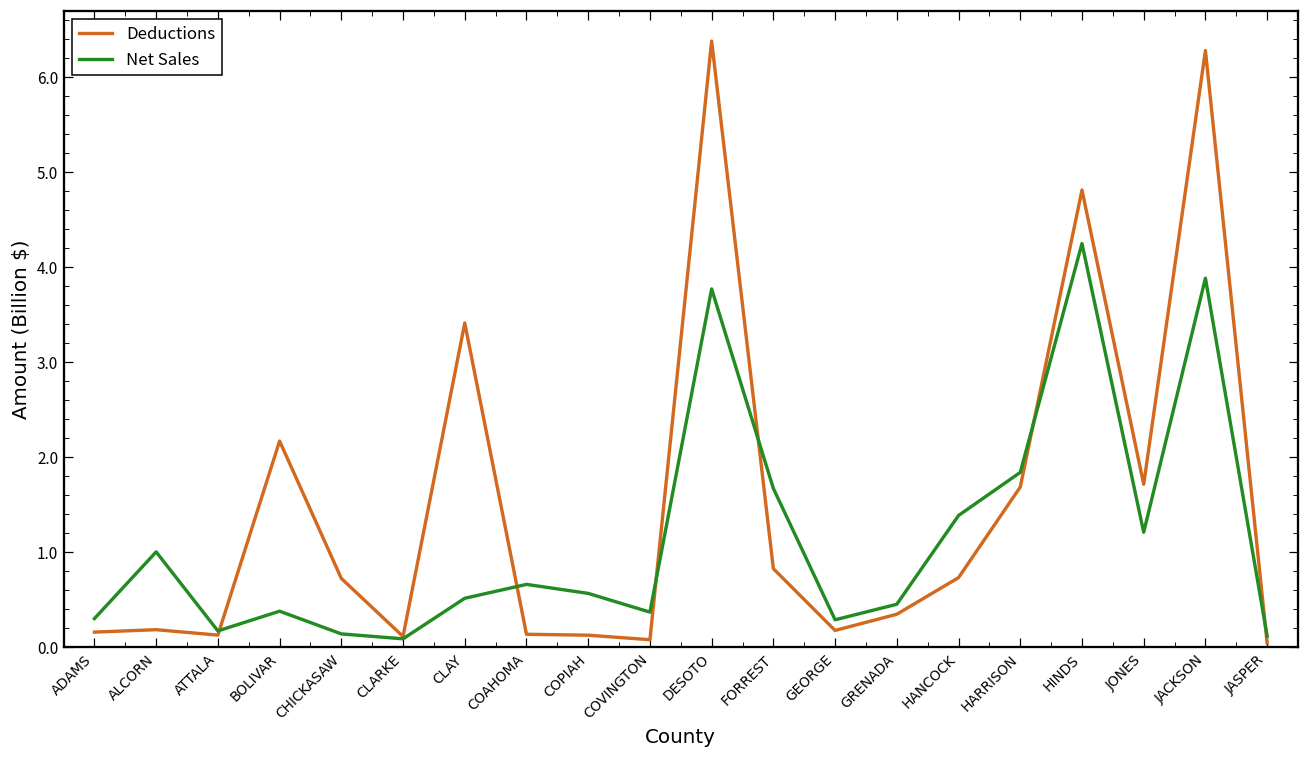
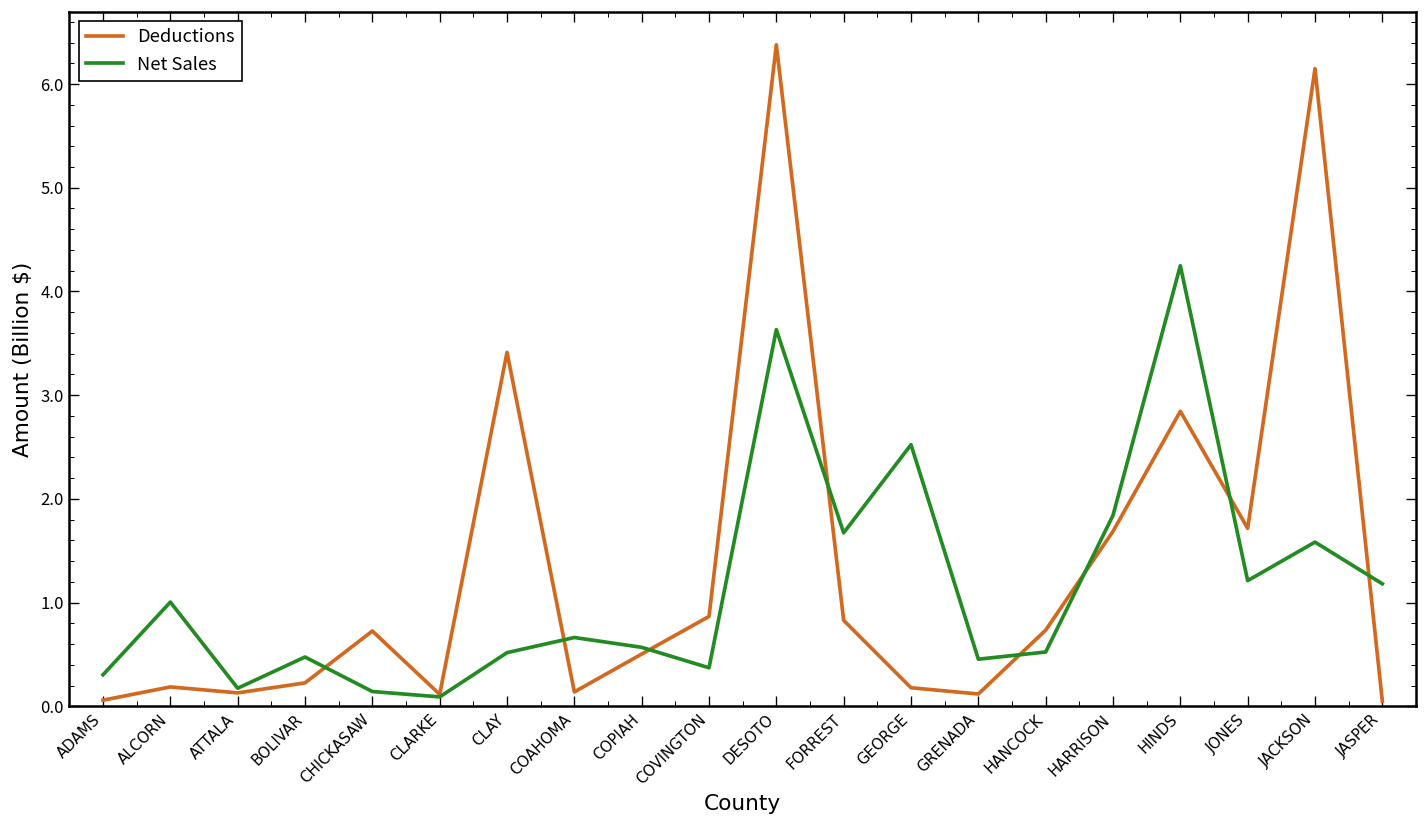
  {
    "Deductions": {
-     "ADAMS": 0.2,
+     "ADAMS": 0.1,
      "ALCORN": 0.2,
      "ATTALA": 0.1,
-     "BOLIVAR": 2.2,
+     "BOLIVAR": 0.2,
      "CHICKASAW": 0.7,
      "CLAY": 3.4,
      "COAHOMA": 0.1,
-     "COPIAH": 0.1,
-     "COVINGTON": 0.1,
+     "COPIAH": 0.5,
+     "COVINGTON": 0.9,
      "DESOTO": 6.4,
      "FORREST": 0.8,
      "GEORGE": 0.2,
-     "GRENADA": 0.3,
+     "GRENADA": 0.1,
      "HANCOCK": 0.7,
      "HARRISON": 1.7,
-     "HINDS": 4.8,
+     "HINDS": 2.8,
      "JONES": 1.7,
-     "JACKSON": 6.3,
+     "JACKSON": 6.1,
      "JASPER": 0.0
    },
    "Net Sales": {
      "ADAMS": 0.3,
      "ALCORN": 1.0,
      "ATTALA": 0.2,
-     "BOLIVAR": 0.4,
+     "BOLIVAR": 0.5,
      "CHICKASAW": 0.1,
      "CLAY": 0.5,
      "COAHOMA": 0.7,
      "COPIAH": 0.6,
      "COVINGTON": 0.4,
-     "DESOTO": 3.8,
+     "DESOTO": 3.6,
      "FORREST": 1.7,
-     "GEORGE": 0.3,
+     "GEORGE": 2.5,
      "GRENADA": 0.5,
-     "HANCOCK": 1.4,
+     "HANCOCK": 0.5,
      "HARRISON": 1.8,
      "HINDS": 4.2,
      "JONES": 1.2,
-     "JACKSON": 3.9,
-     "JASPER": 0.1
+     "JACKSON": 1.6,
+     "JASPER": 1.2
    }
  }
